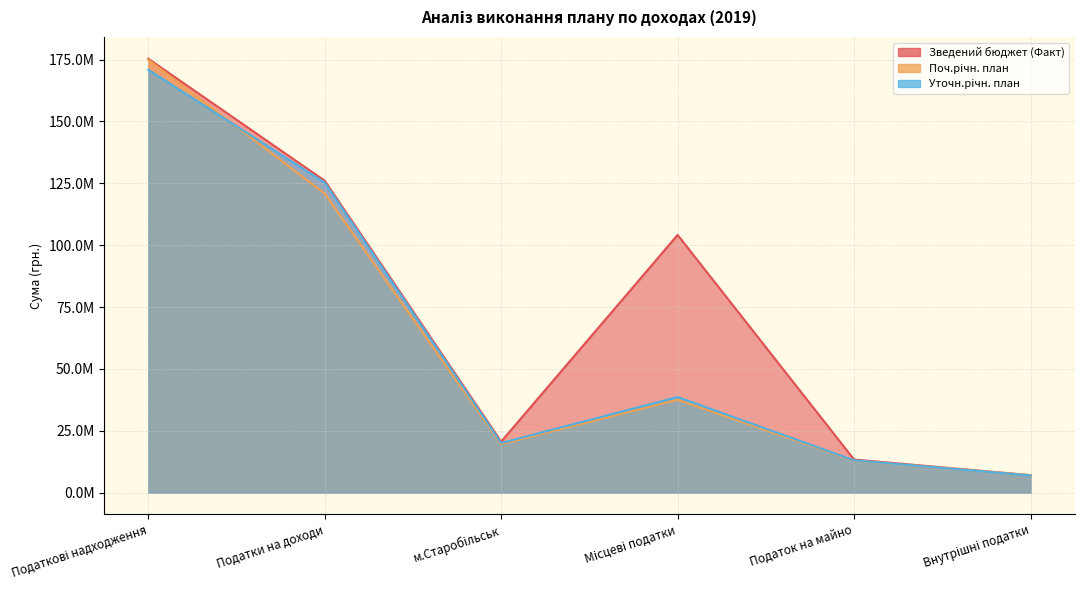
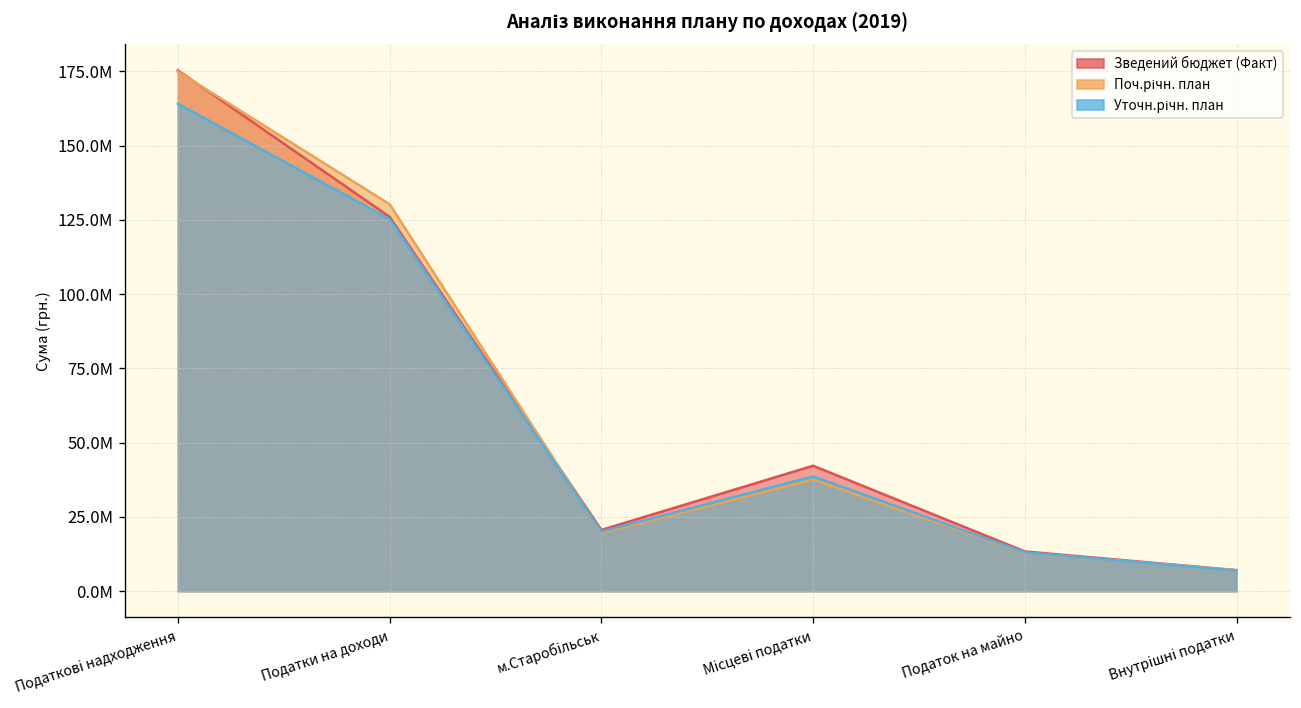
  {
    "Зведений бюджет (Факт)": {
-     "Місцеві податки": 104000000
+     "Місцеві податки": 42000000
    },
    "Поч.річн. план": {
-     "Податки на доходи": 121000000,
+     "Податки на доходи": 130000000,
      "Місцеві податки": 38000000
    },
    "Уточн.річн. план": {
-     "Податкові надходження": 171000000,
+     "Податкові надходження": 164000000,
      "Місцеві податки": 39000000
    }
  }
